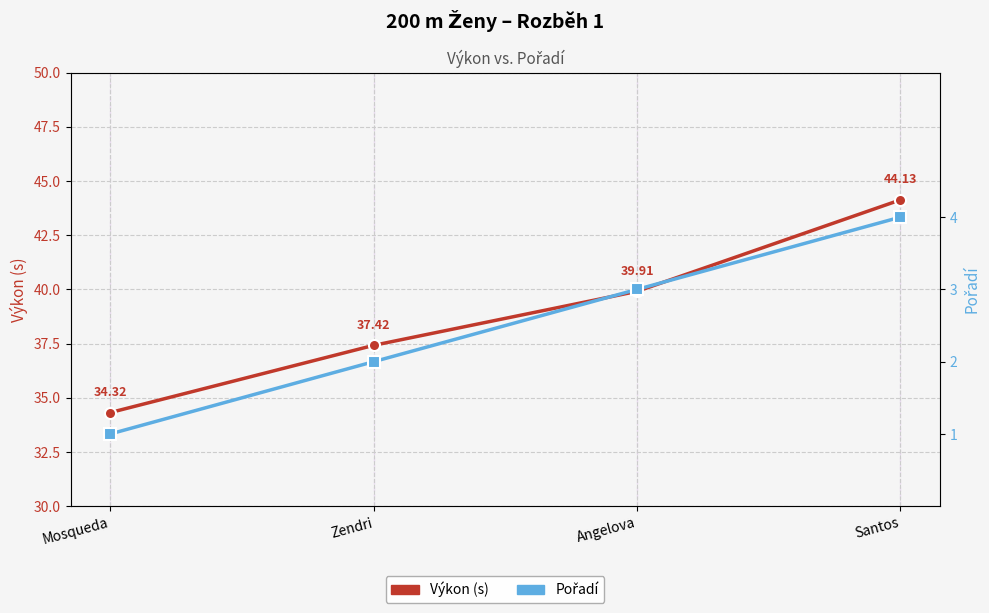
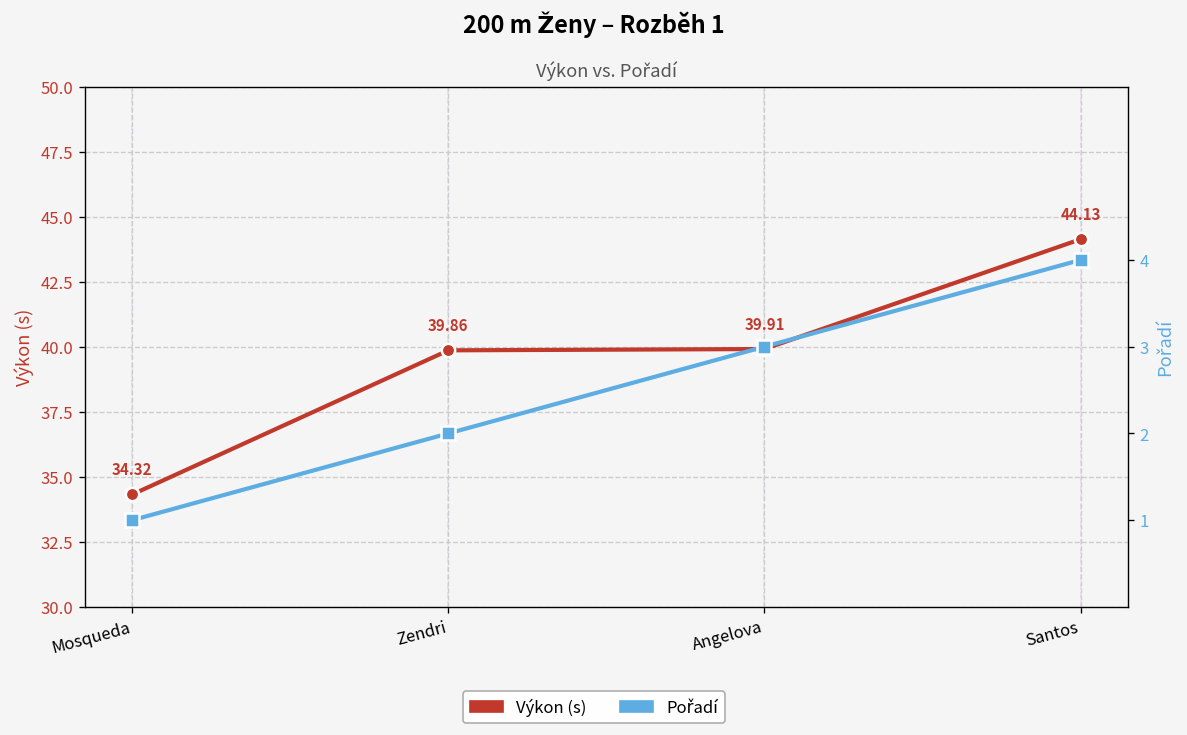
  {
    "Výkon (s)": {
      "Mosqueda": 34.32,
-     "Zendri": 37.42,
+     "Zendri": 39.86,
      "Angelova": 39.91,
      "Santos": 44.13
    }
  }
